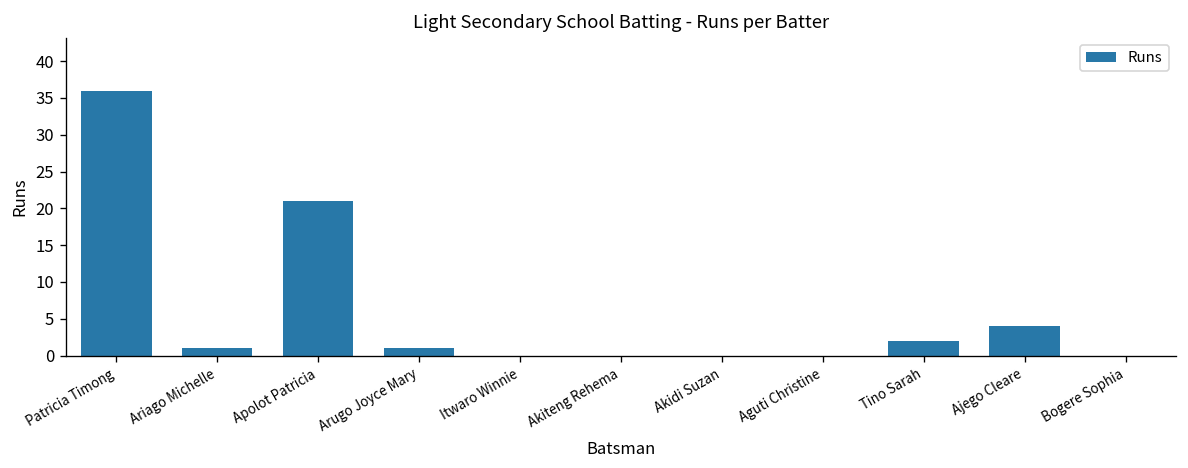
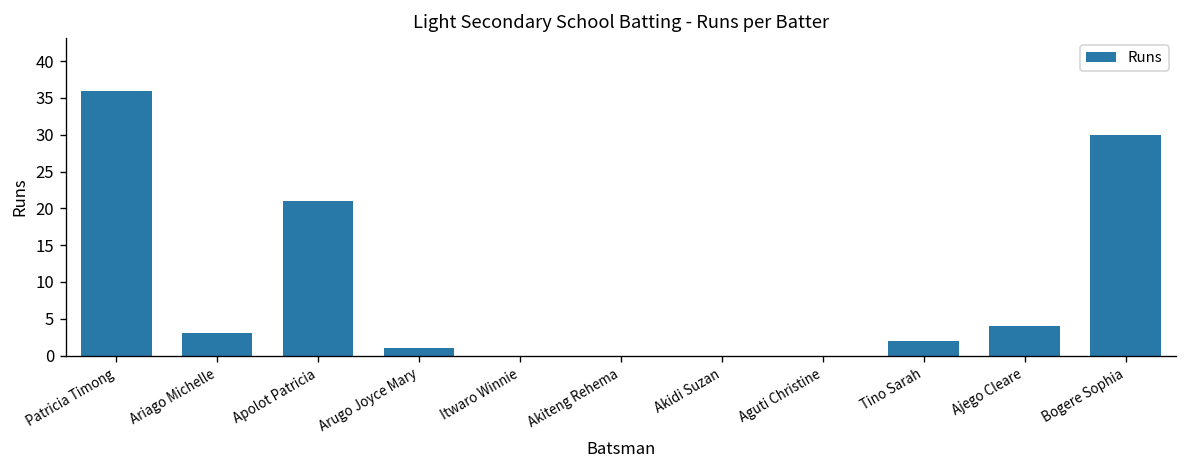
  {
    "Patricia Timong": 36,
-   "Ariago Michelle": 1,
+   "Ariago Michelle": 3,
    "Apolot Patricia": 21,
    "Arugo Joyce Mary": 1,
    "Itwaro Winnie": 0,
    "Akiteng Rehema": 0,
    "Akidi Suzan": 0,
    "Aguti Christine": 0,
    "Tino Sarah": 2,
    "Ajego Cleare": 4,
-   "Bogere Sophia": 0
+   "Bogere Sophia": 30
  }
